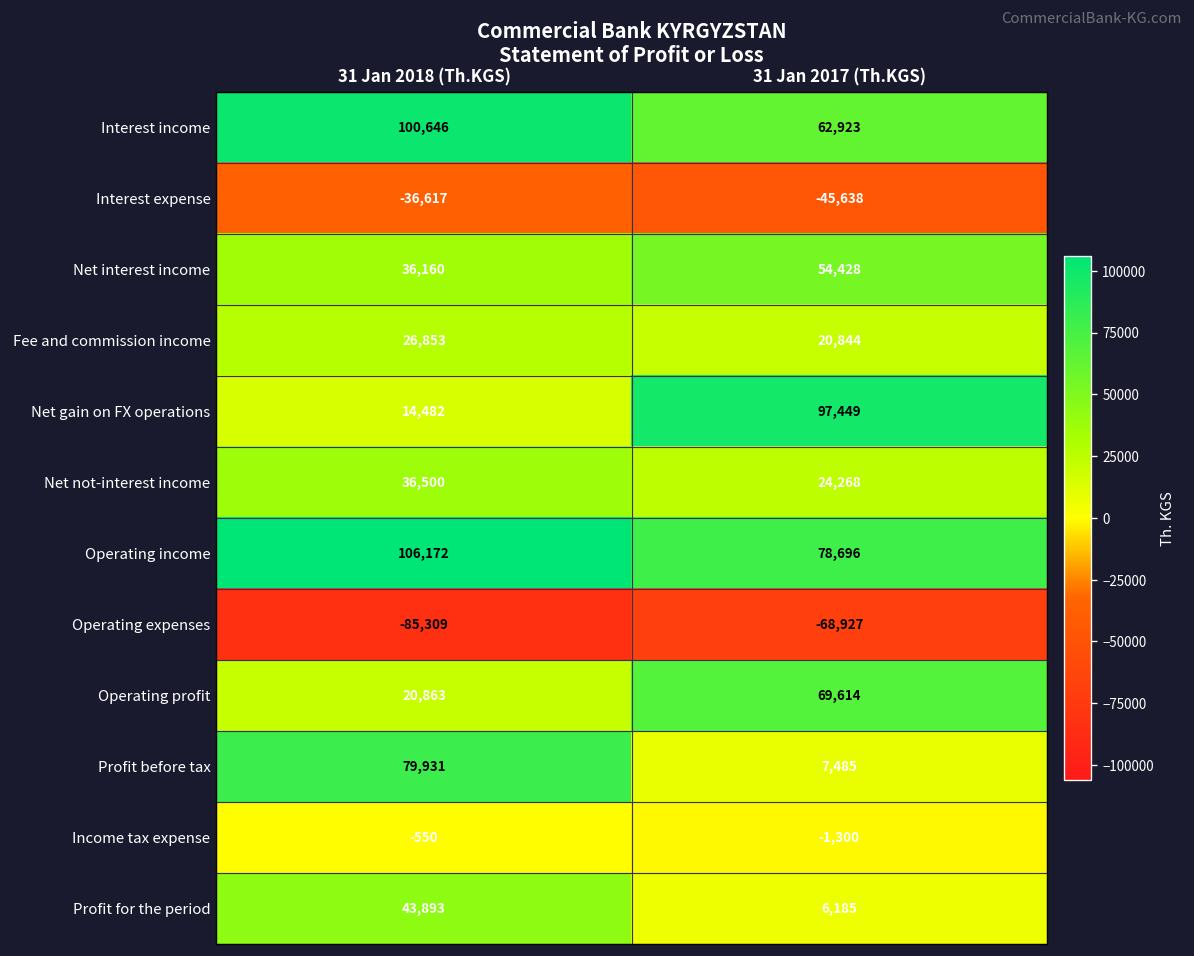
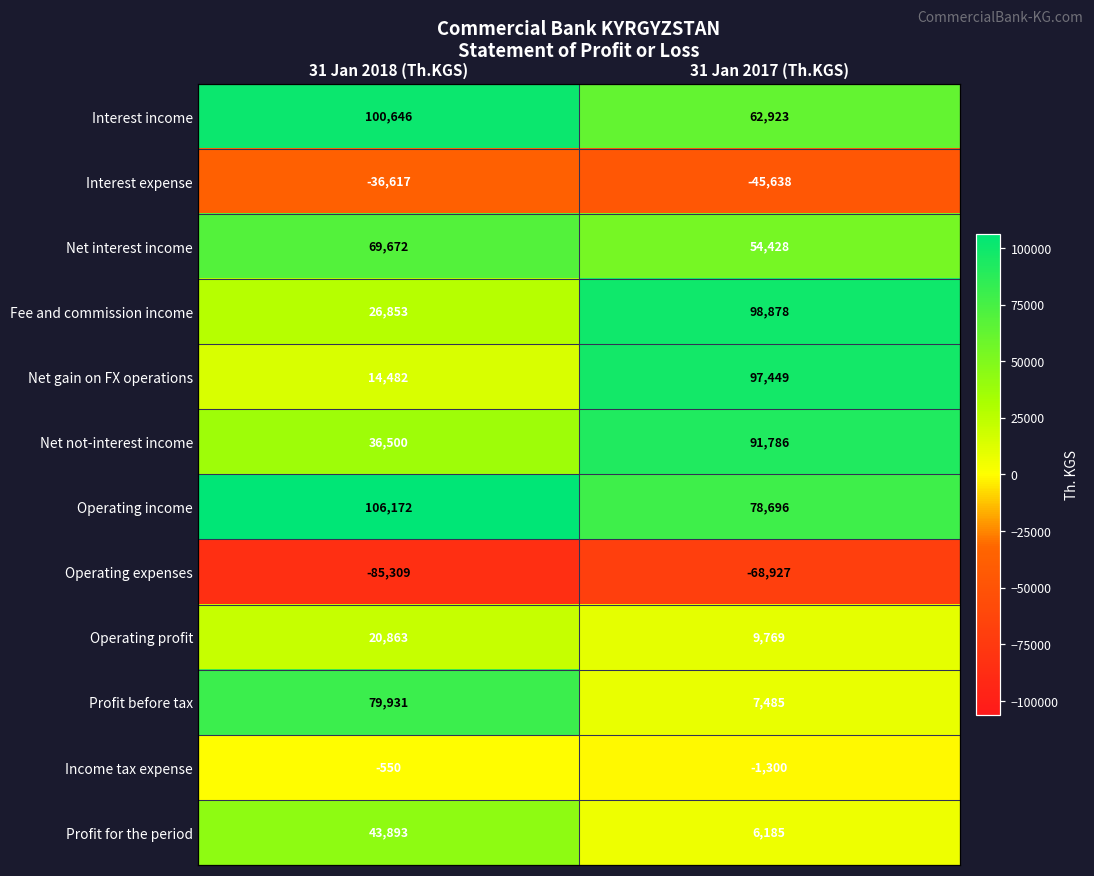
  {
    "Interest income": {
      "31 Jan 2018 (Th.KGS)": "100,646",
      "31 Jan 2017 (Th.KGS)": "62,923"
    },
    "Interest expense": {
      "31 Jan 2018 (Th.KGS)": "-36,617",
      "31 Jan 2017 (Th.KGS)": "-45,638"
    },
    "Net interest income": {
-     "31 Jan 2018 (Th.KGS)": "36,160",
+     "31 Jan 2018 (Th.KGS)": "69,672",
      "31 Jan 2017 (Th.KGS)": "54,428"
    },
    "Fee and commission income": {
      "31 Jan 2018 (Th.KGS)": "26,853",
-     "31 Jan 2017 (Th.KGS)": "20,844"
+     "31 Jan 2017 (Th.KGS)": "98,878"
    },
    "Net gain on FX operations": {
      "31 Jan 2018 (Th.KGS)": "14,482",
      "31 Jan 2017 (Th.KGS)": "97,449"
    },
    "Net not-interest income": {
      "31 Jan 2018 (Th.KGS)": "36,500",
-     "31 Jan 2017 (Th.KGS)": "24,268"
+     "31 Jan 2017 (Th.KGS)": "91,786"
    },
    "Operating income": {
      "31 Jan 2018 (Th.KGS)": "106,172",
      "31 Jan 2017 (Th.KGS)": "78,696"
    },
    "Operating expenses": {
      "31 Jan 2018 (Th.KGS)": "-85,309",
      "31 Jan 2017 (Th.KGS)": "-68,927"
    },
    "Operating profit": {
      "31 Jan 2018 (Th.KGS)": "20,863",
-     "31 Jan 2017 (Th.KGS)": "69,614"
+     "31 Jan 2017 (Th.KGS)": "9,769"
    },
    "Profit before tax": {
      "31 Jan 2018 (Th.KGS)": "79,931",
      "31 Jan 2017 (Th.KGS)": "7,485"
    },
    "Income tax expense": {
      "31 Jan 2018 (Th.KGS)": "-550",
      "31 Jan 2017 (Th.KGS)": "-1,300"
    },
    "Profit for the period": {
      "31 Jan 2018 (Th.KGS)": "43,893",
      "31 Jan 2017 (Th.KGS)": "6,185"
    }
  }
